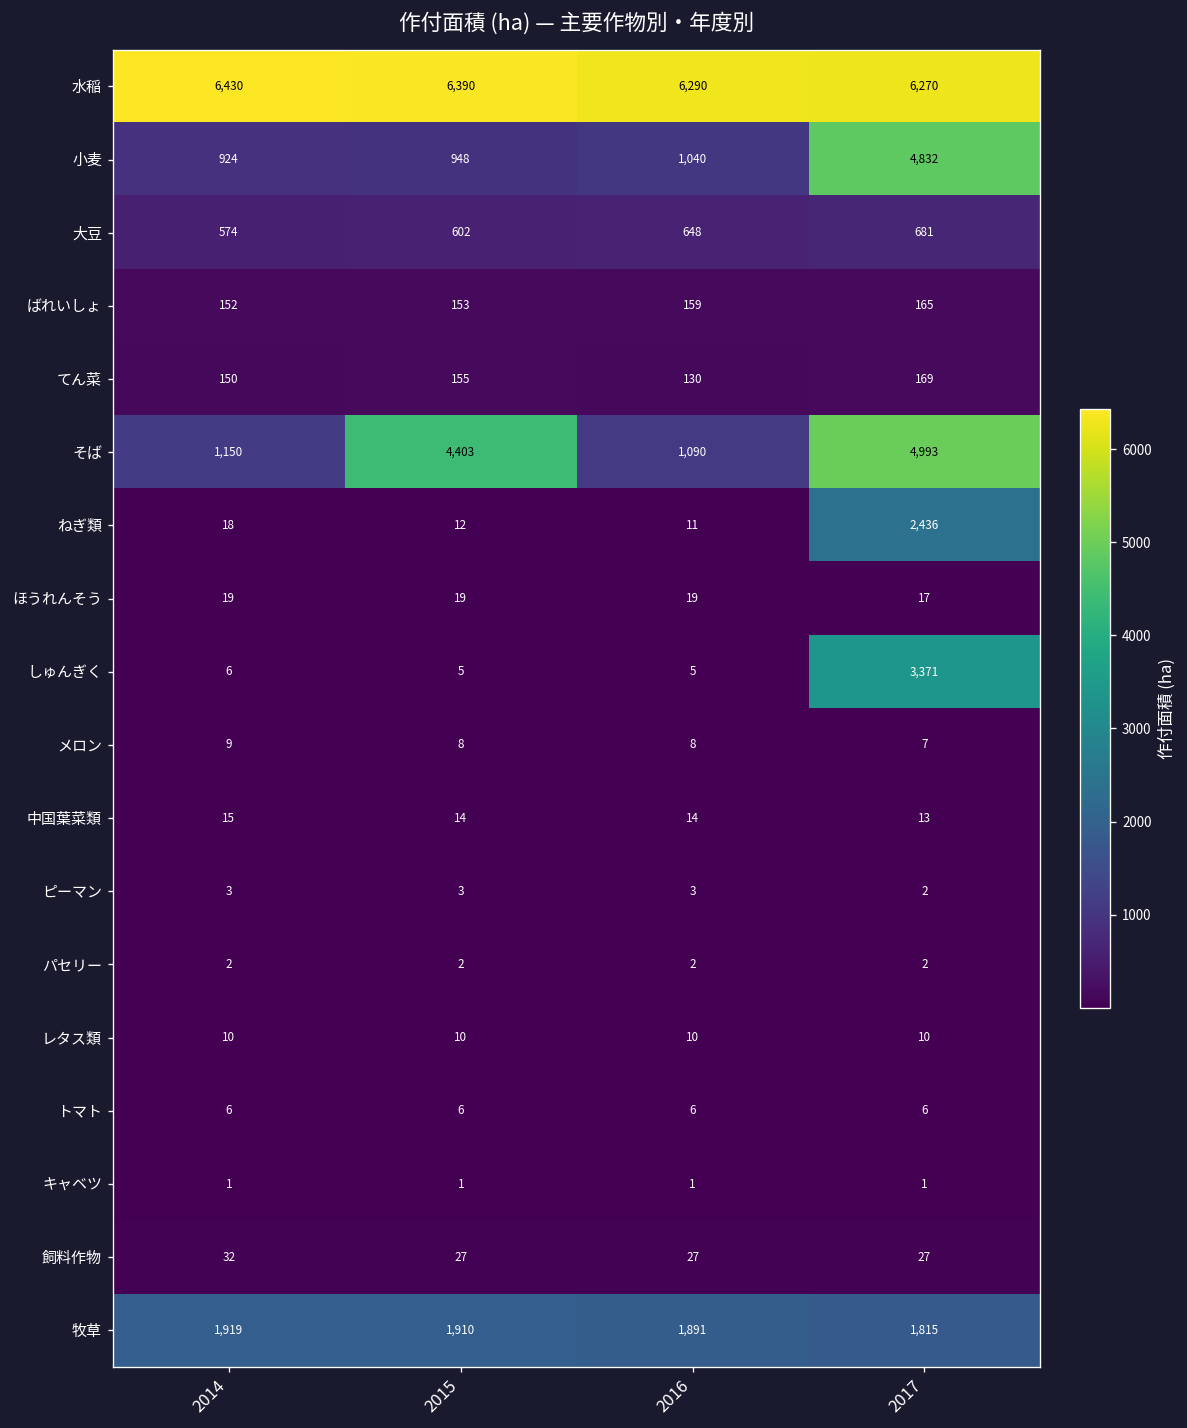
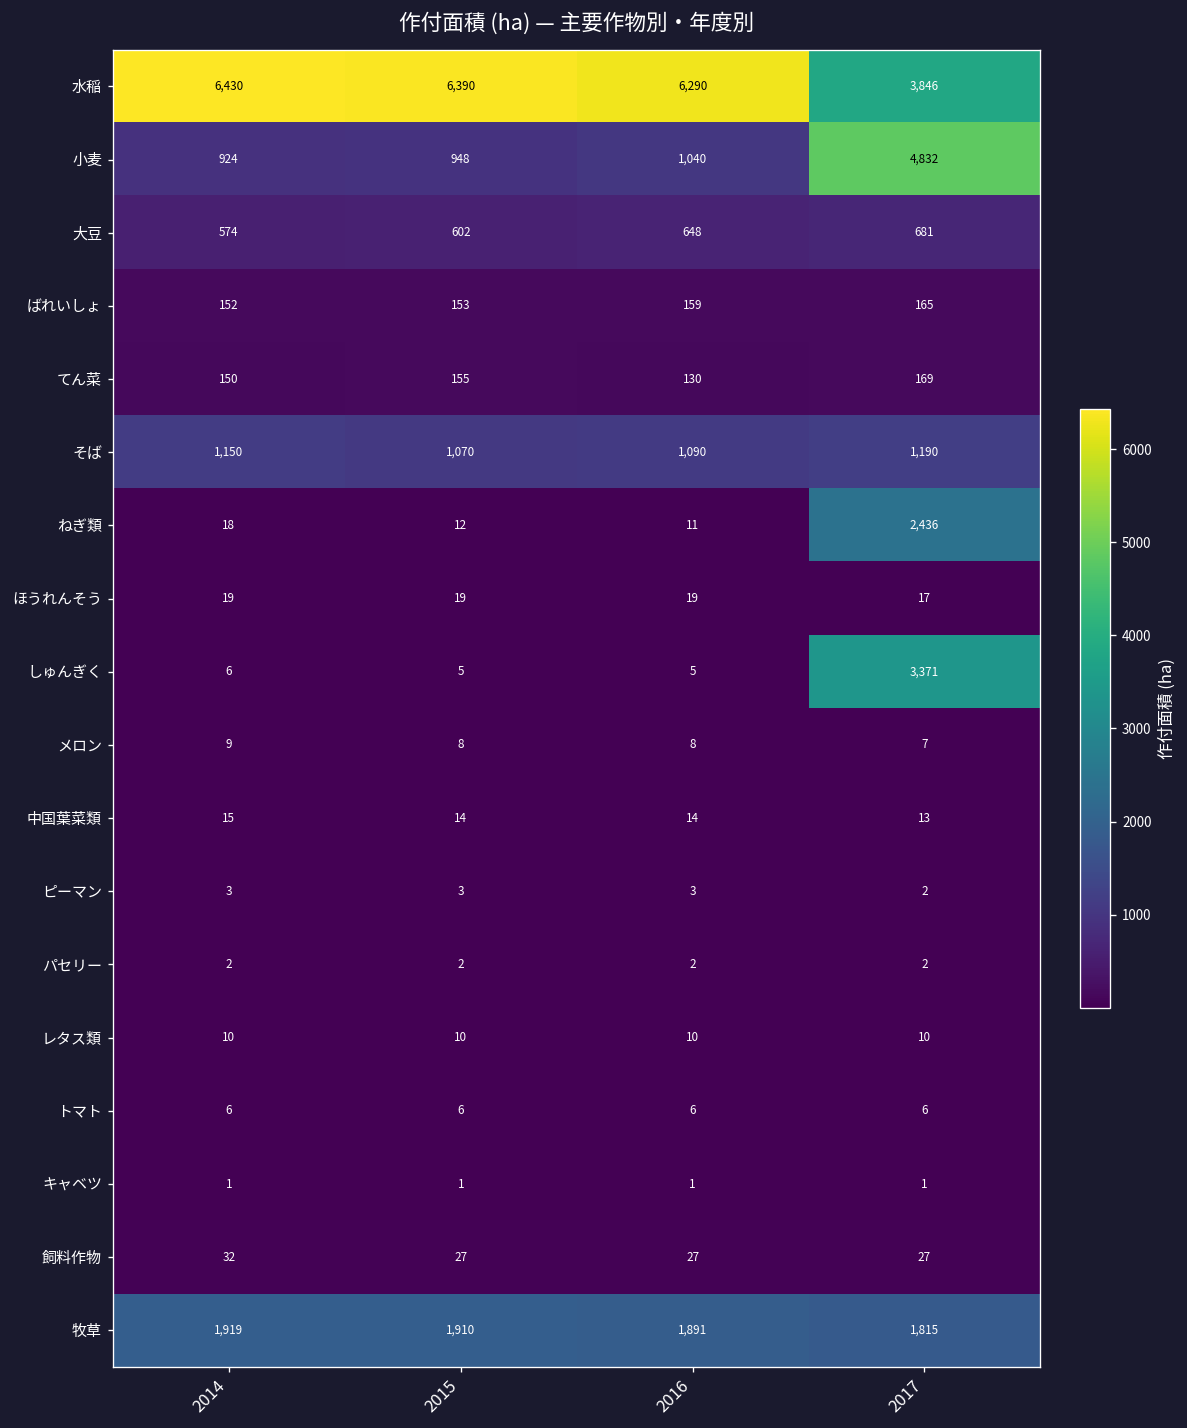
  {
    "水稲": {
      "2014": "6,430",
      "2015": "6,390",
      "2016": "6,290",
-     "2017": "6,270"
+     "2017": "3,846"
    },
    "小麦": {
      "2014": "924",
      "2015": "948",
      "2016": "1,040",
      "2017": "4,832"
    },
    "大豆": {
      "2014": "574",
      "2015": "602",
      "2016": "648",
      "2017": "681"
    },
    "ばれいしょ": {
      "2014": "152",
      "2015": "153",
      "2016": "159",
      "2017": "165"
    },
    "てん菜": {
      "2014": "150",
      "2015": "155",
      "2016": "130",
      "2017": "169"
    },
    "そば": {
      "2014": "1,150",
-     "2015": "4,403",
+     "2015": "1,070",
      "2016": "1,090",
-     "2017": "4,993"
+     "2017": "1,190"
    },
    "ねぎ類": {
      "2014": "18",
      "2015": "12",
      "2016": "11",
      "2017": "2,436"
    },
    "ほうれんそう": {
      "2014": "19",
      "2015": "19",
      "2016": "19",
      "2017": "17"
    },
    "しゅんぎく": {
      "2014": "6",
      "2015": "5",
      "2016": "5",
      "2017": "3,371"
    },
    "メロン": {
      "2014": "9",
      "2015": "8",
      "2016": "8",
      "2017": "7"
    },
    "中国葉菜類": {
      "2014": "15",
      "2015": "14",
      "2016": "14",
      "2017": "13"
    },
    "ピーマン": {
      "2014": "3",
      "2015": "3",
      "2016": "3",
      "2017": "2"
    },
    "パセリー": {
      "2014": "2",
      "2015": "2",
      "2016": "2",
      "2017": "2"
    },
    "レタス類": {
      "2014": "10",
      "2015": "10",
      "2016": "10",
      "2017": "10"
    },
    "トマト": {
      "2014": "6",
      "2015": "6",
      "2016": "6",
      "2017": "6"
    },
    "キャベツ": {
      "2014": "1",
      "2015": "1",
      "2016": "1",
      "2017": "1"
    },
    "飼料作物": {
      "2014": "32",
      "2015": "27",
      "2016": "27",
      "2017": "27"
    },
    "牧草": {
      "2014": "1,919",
      "2015": "1,910",
      "2016": "1,891",
      "2017": "1,815"
    }
  }
